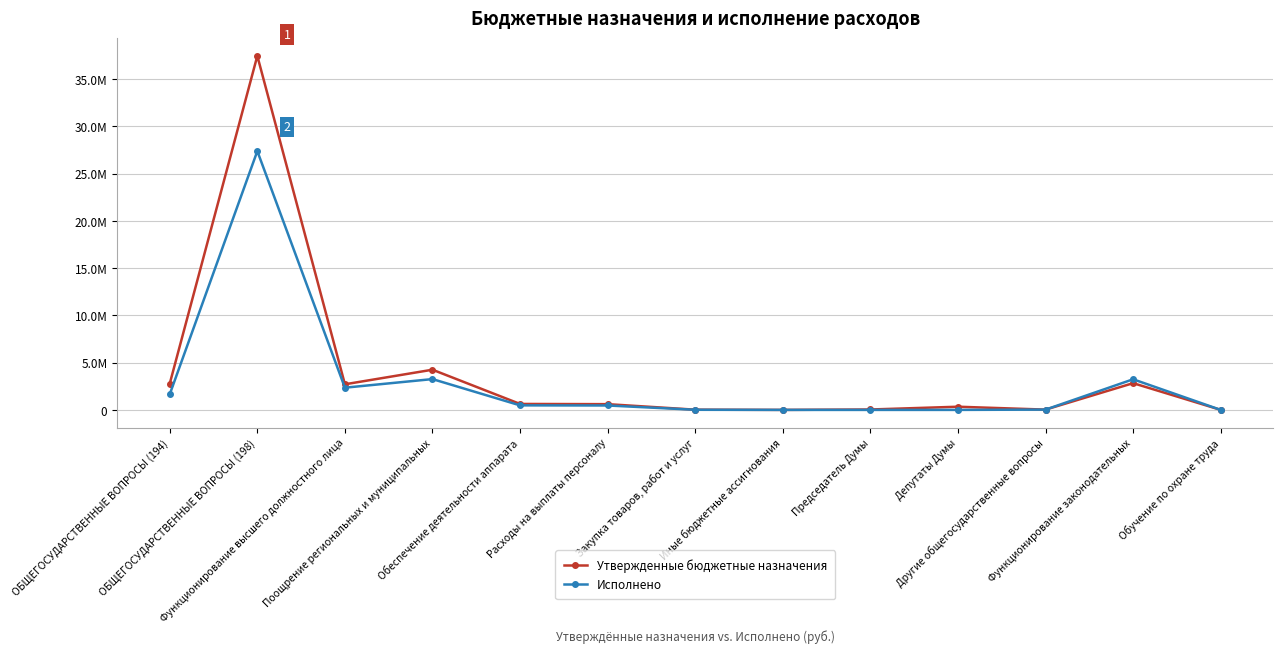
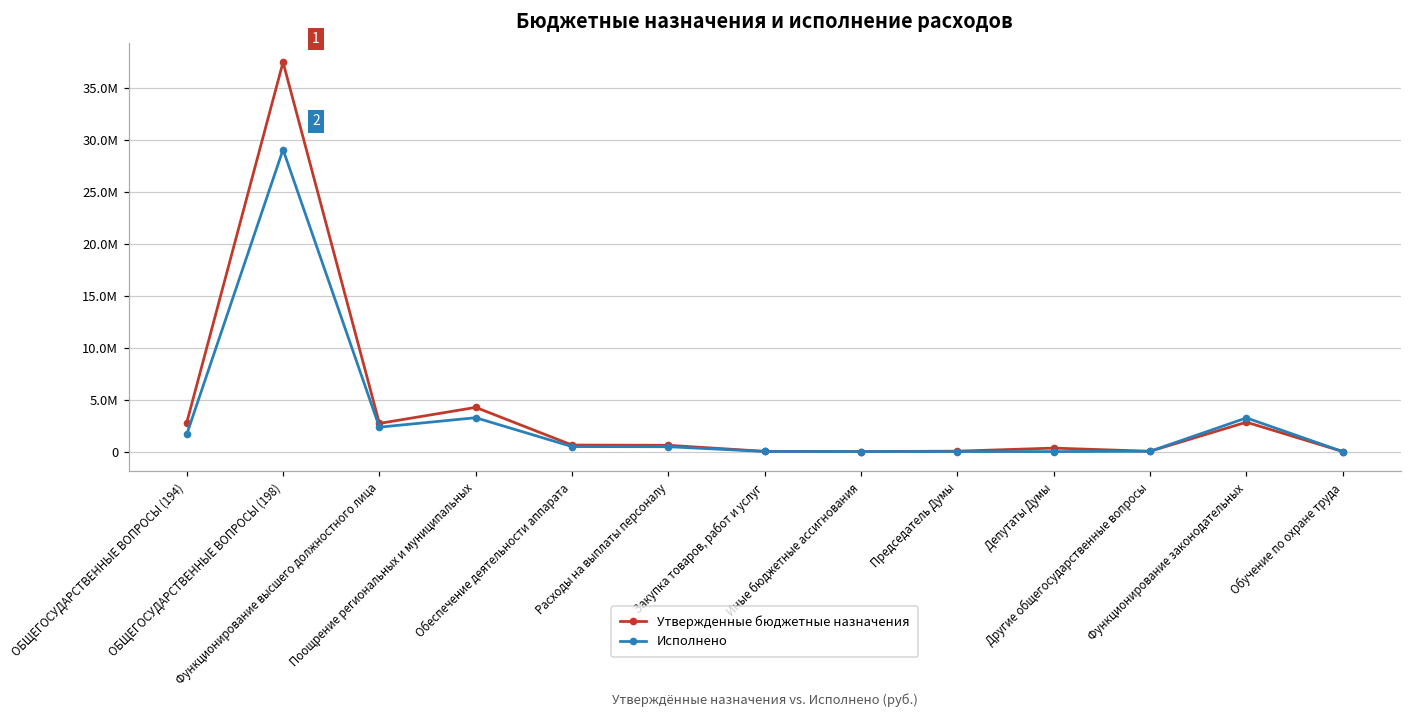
  {
    "Утвержденные бюджетные назначения": {
      "ОБЩЕГОСУДАРСТВЕННЫЕ ВОПРОСЫ (194)": 3000000,
      "ОБЩЕГОСУДАРСТВЕННЫЕ ВОПРОСЫ (198)": 37000000,
      "Функционирование высшего должностного лица": 3000000,
      "Поощрение региональных и муниципальных": 4000000,
      "Депутаты Думы": 0,
      "Функционирование законодательных": 3000000
    },
    "Исполнено": {
      "ОБЩЕГОСУДАРСТВЕННЫЕ ВОПРОСЫ (194)": 2000000,
-     "ОБЩЕГОСУДАРСТВЕННЫЕ ВОПРОСЫ (198)": 27000000,
+     "ОБЩЕГОСУДАРСТВЕННЫЕ ВОПРОСЫ (198)": 29000000,
      "Функционирование высшего должностного лица": 2000000,
      "Поощрение региональных и муниципальных": 3000000,
      "Депутаты Думы": 0,
      "Функционирование законодательных": 3000000
    }
  }
